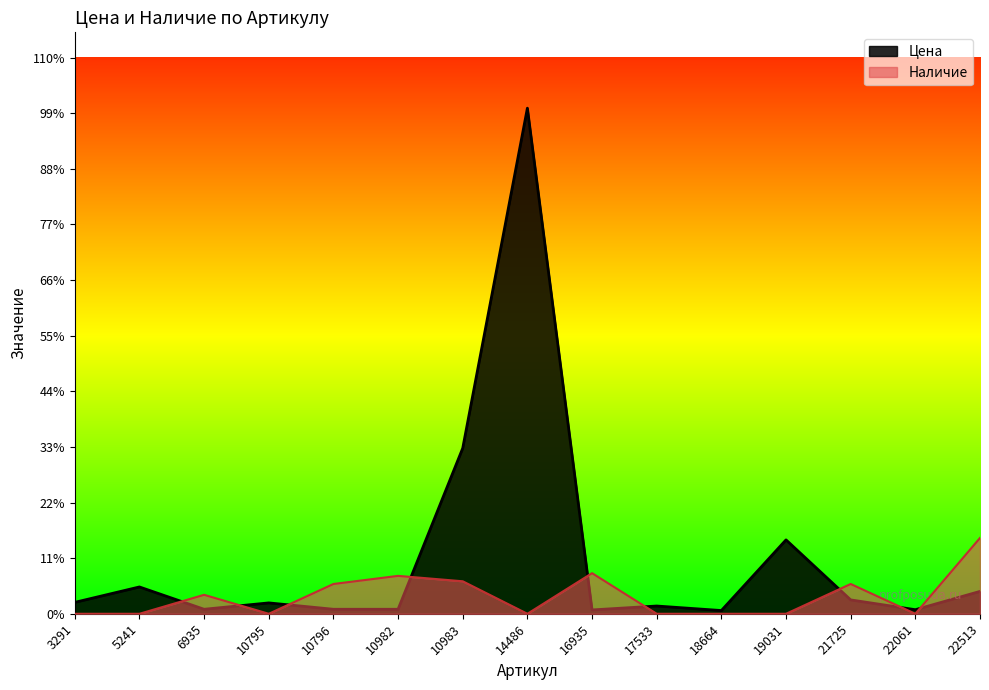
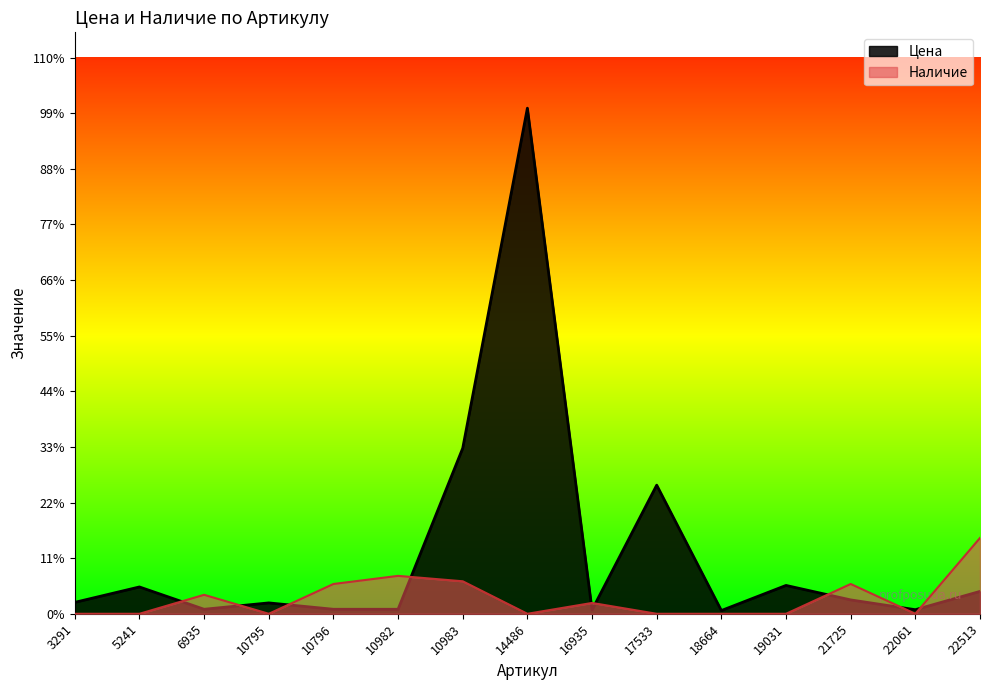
  {
    "Цена": {
      "3291": "2%",
      "5241": "5%",
      "6935": "1%",
      "10795": "2%",
      "10796": "1%",
      "10982": "1%",
      "10983": "33%",
      "14486": "100%",
      "16935": "1%",
-     "17533": "2%",
+     "17533": "25%",
      "18664": "1%",
-     "19031": "15%",
+     "19031": "6%",
      "21725": "3%",
      "22061": "1%",
      "22513": "4%"
    },
    "Наличие": {
      "3291": "0%",
      "5241": "0%",
      "6935": "4%",
      "10795": "0%",
      "10796": "6%",
      "10982": "7%",
      "10983": "6%",
      "14486": "0%",
-     "16935": "8%",
+     "16935": "2%",
      "17533": "0%",
      "18664": "0%",
      "19031": "0%",
      "21725": "6%",
      "22061": "0%",
      "22513": "15%"
    }
  }
